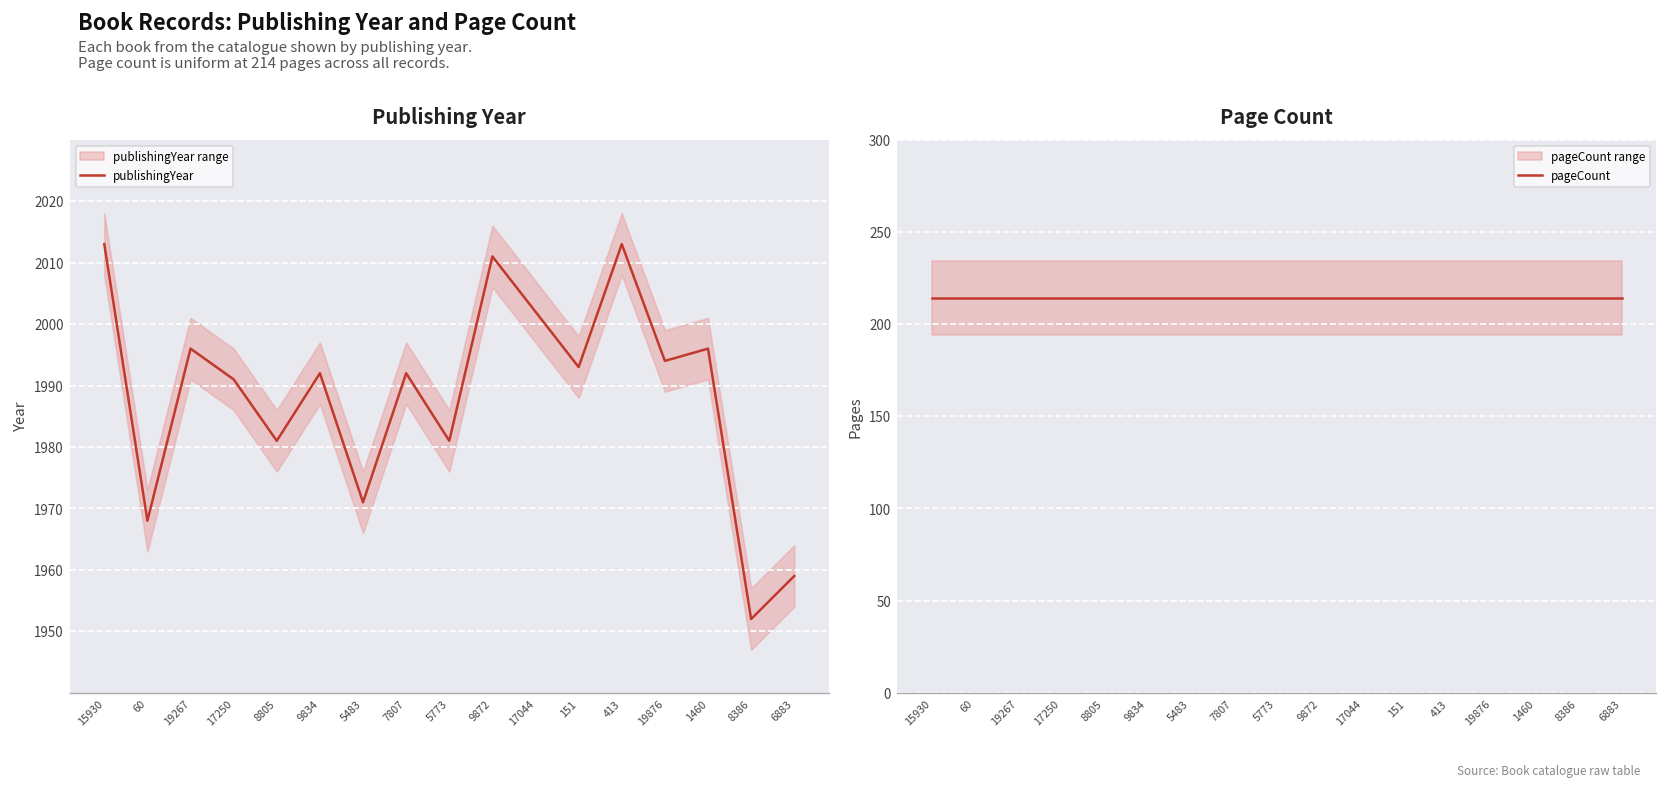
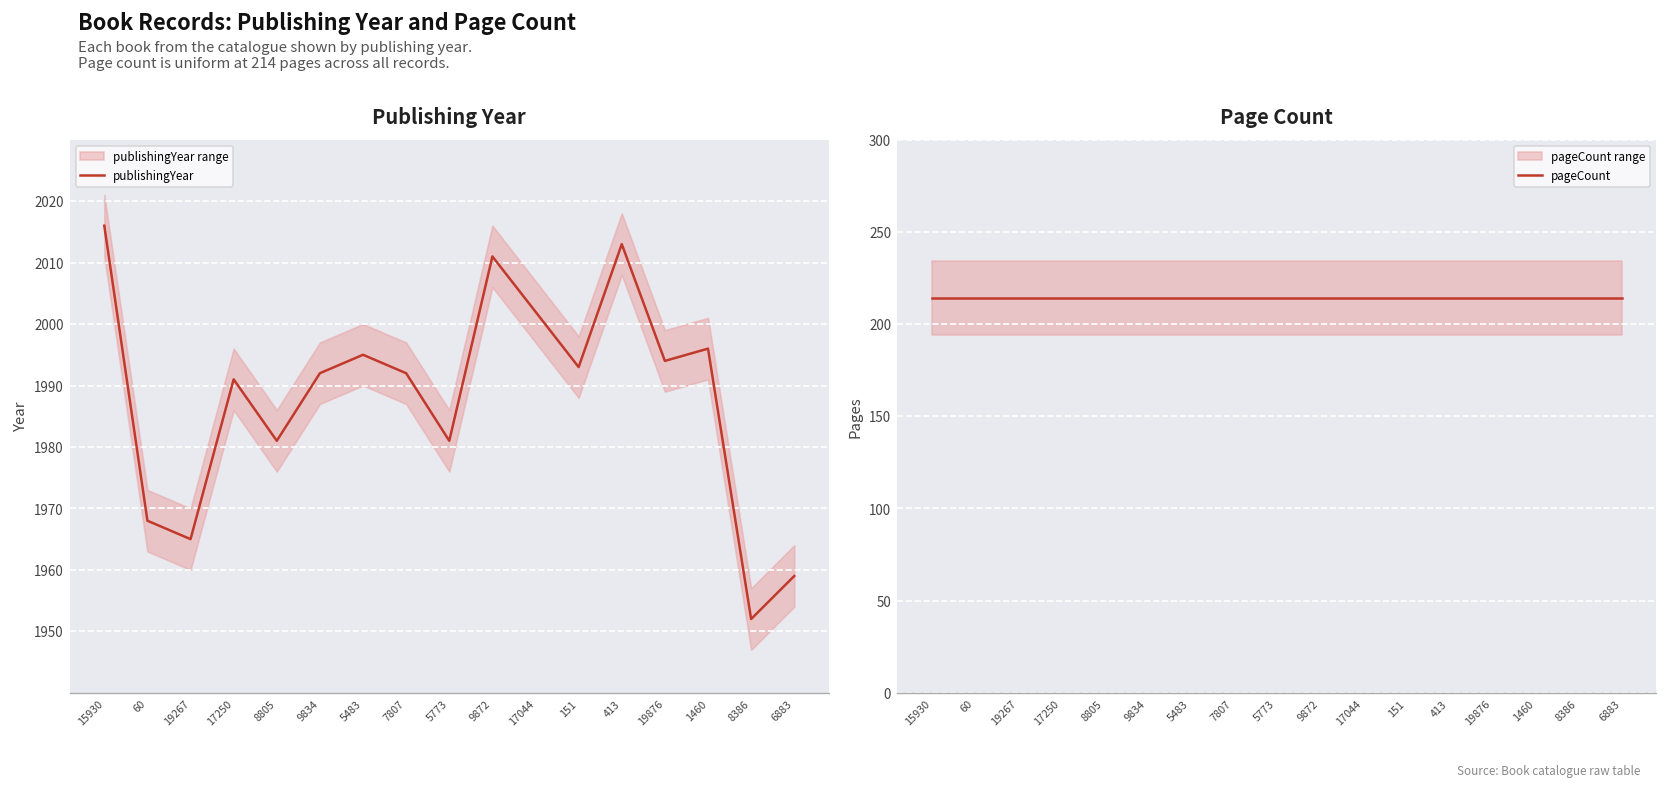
  {
    "Publishing Year": {
      "publishingYear": {
-       "15930": 2013,
+       "15930": 2016,
        "60": 1968,
-       "19267": 1996,
+       "19267": 1965,
        "17250": 1991,
        "8805": 1981,
        "9834": 1992,
-       "5483": 1971,
+       "5483": 1995,
        "7807": 1992,
        "5773": 1981,
        "9872": 2011,
        "17044": 2002,
        "151": 1993,
        "413": 2013,
        "19876": 1994,
        "1460": 1996,
        "8386": 1952,
        "6883": 1959
      }
    },
    "Page Count": {
      "pageCount": {
        "15930": 214,
        "60": 214,
        "19267": 214,
        "17250": 214,
        "8805": 214,
        "9834": 214,
        "5483": 214,
        "7807": 214,
        "5773": 214,
        "9872": 214,
        "17044": 214,
        "151": 214,
        "413": 214,
        "19876": 214,
        "1460": 214,
        "8386": 214,
        "6883": 214
      },
      "pageCount range": {
        "15930": 234,
        "60": 234,
        "19267": 234,
        "17250": 234,
        "8805": 234,
        "9834": 234,
        "5483": 234,
        "7807": 234,
        "5773": 234,
        "9872": 234,
        "17044": 234,
        "151": 234,
        "413": 234,
        "19876": 234,
        "1460": 234,
        "8386": 234,
        "6883": 234
      }
    }
  }
